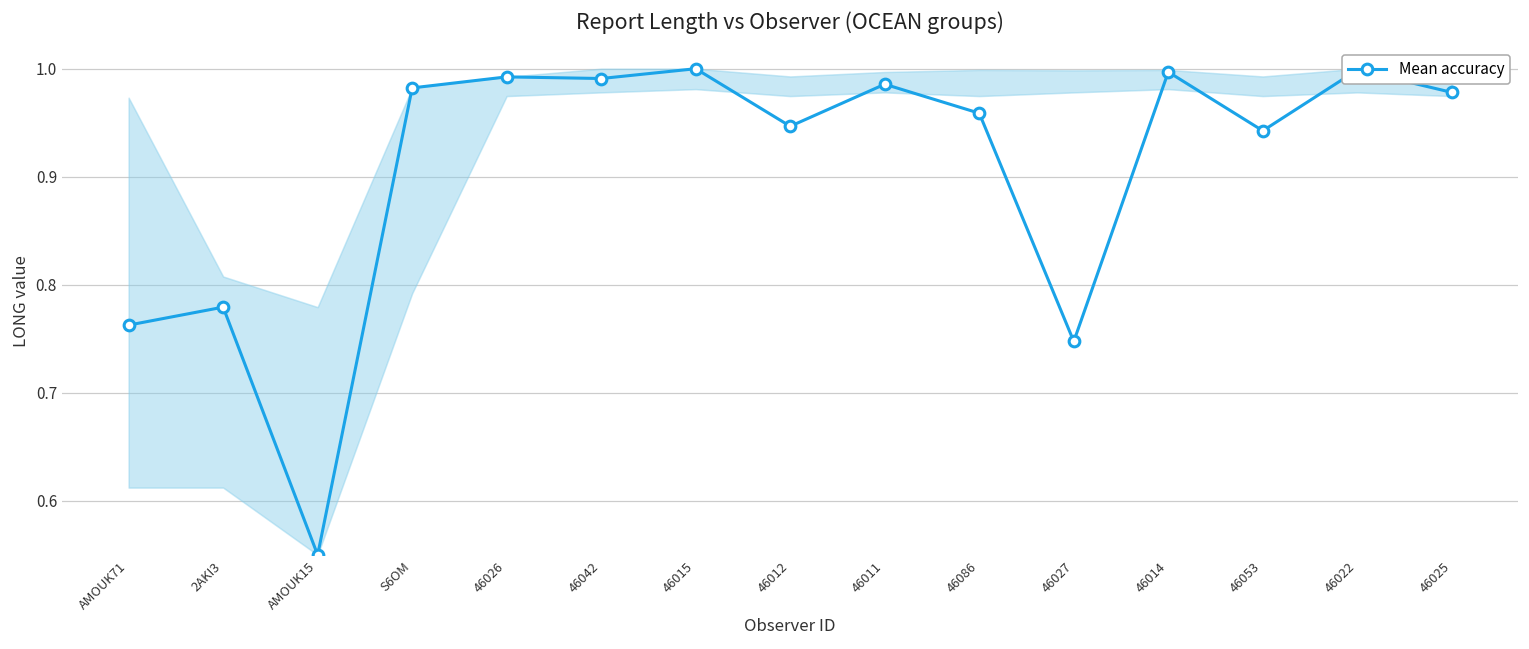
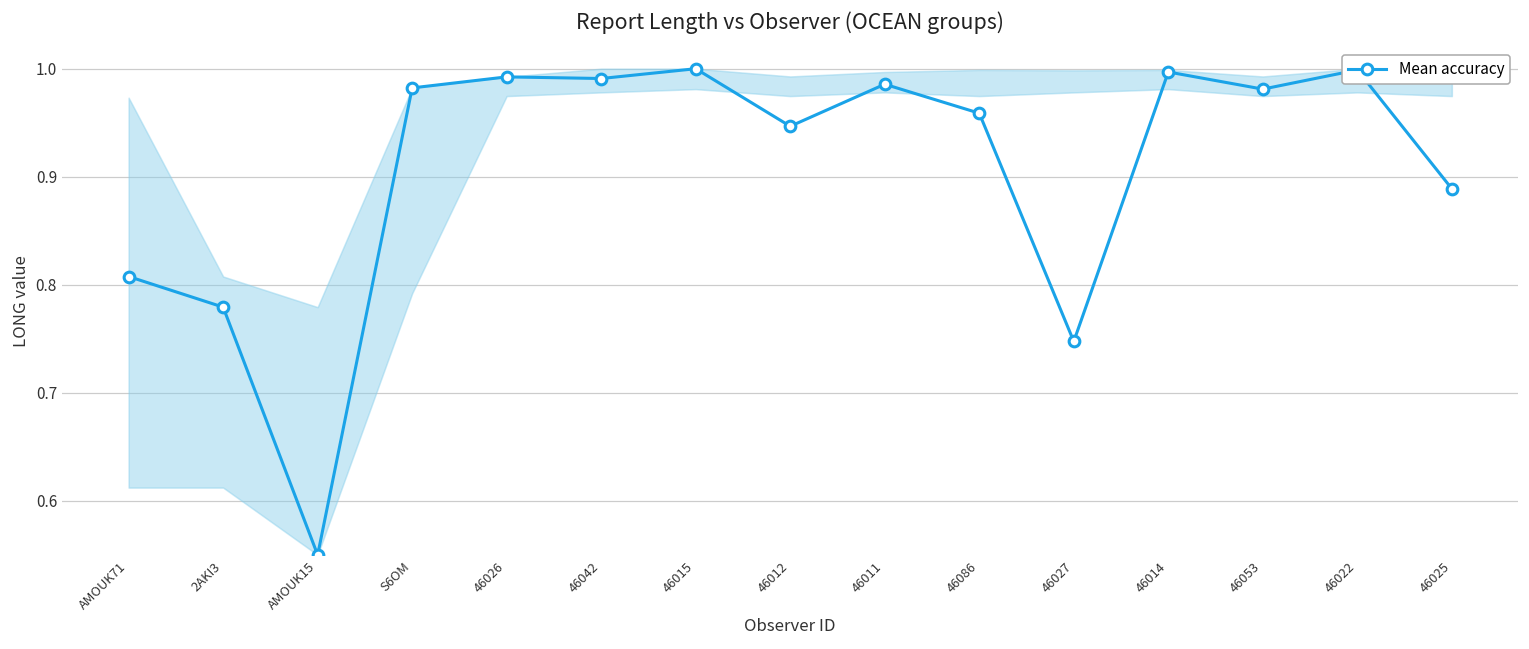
  {
    "Mean accuracy": {
-     "AMOUK71": 0.76,
+     "AMOUK71": 0.81,
      "2AKI3": 0.78,
      "AMOUK15": 0.55,
      "46042": 0.99,
      "46012": 0.95,
      "46011": 0.99,
      "46086": 0.96,
      "46027": 0.75,
-     "46053": 0.94,
-     "46025": 0.98
+     "46053": 0.98,
+     "46025": 0.89
    }
  }
